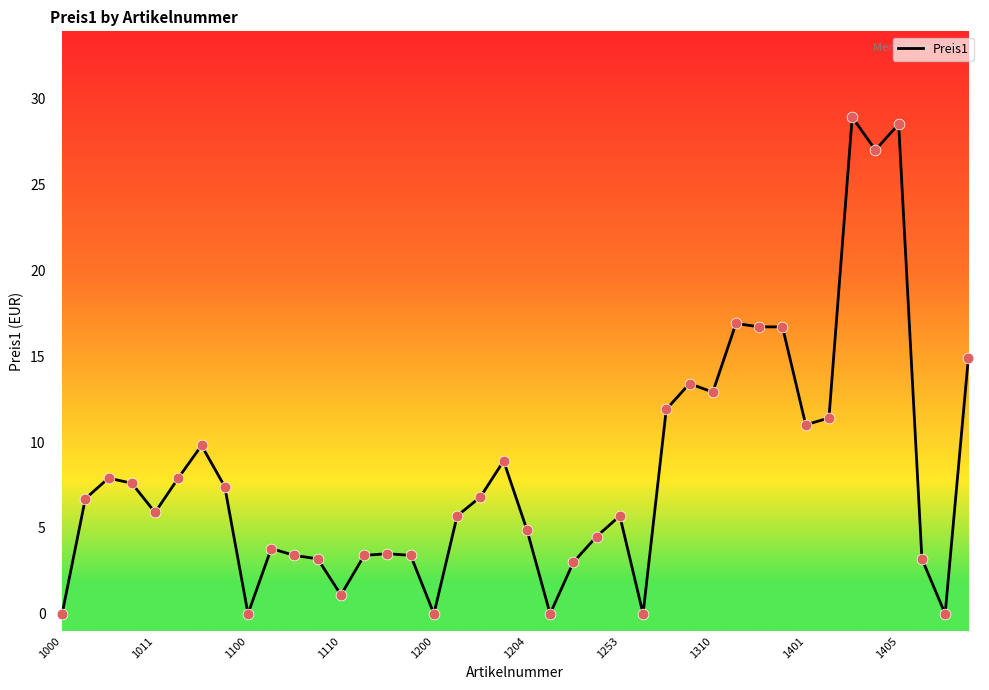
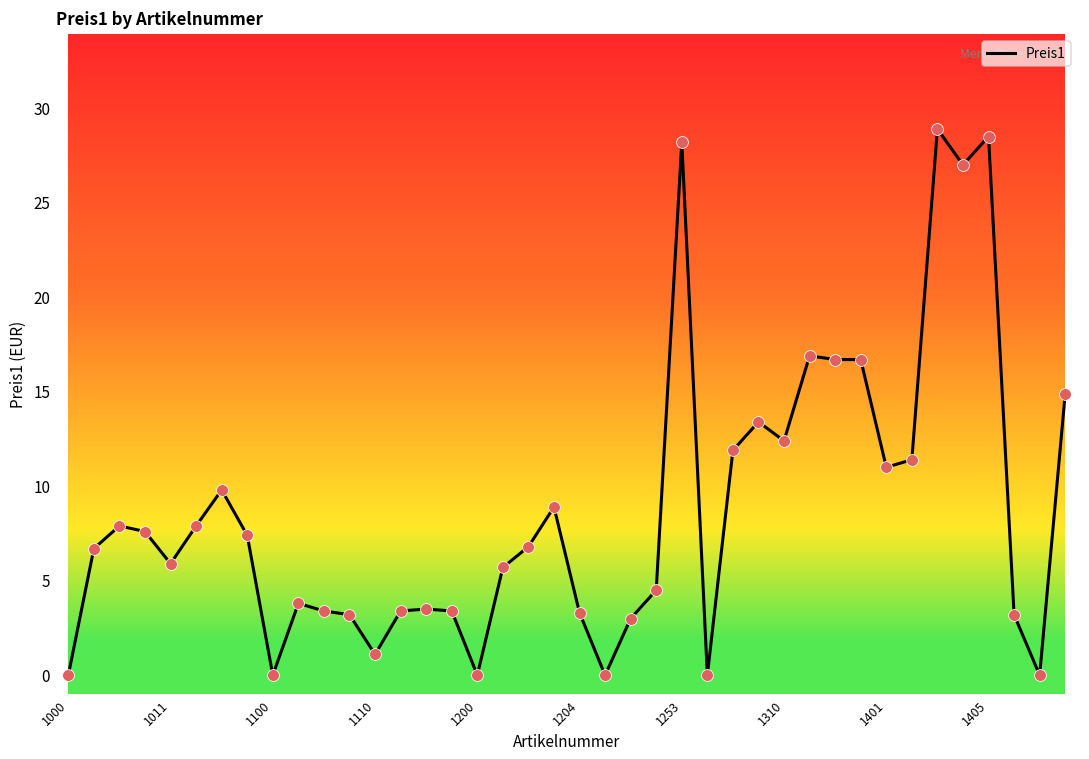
  {
    "1000": 0.0,
    "1011": 5.9,
    "1100": 0.0,
    "1110": 1.1,
    "1200": 0.0,
-   "1204": 4.9,
-   "1253": 5.7,
-   "1310": 12.9,
+   "1204": 3.3,
+   "1253": 28.2,
+   "1310": 12.4,
    "1401": 11.0,
    "1405": 28.5
  }
